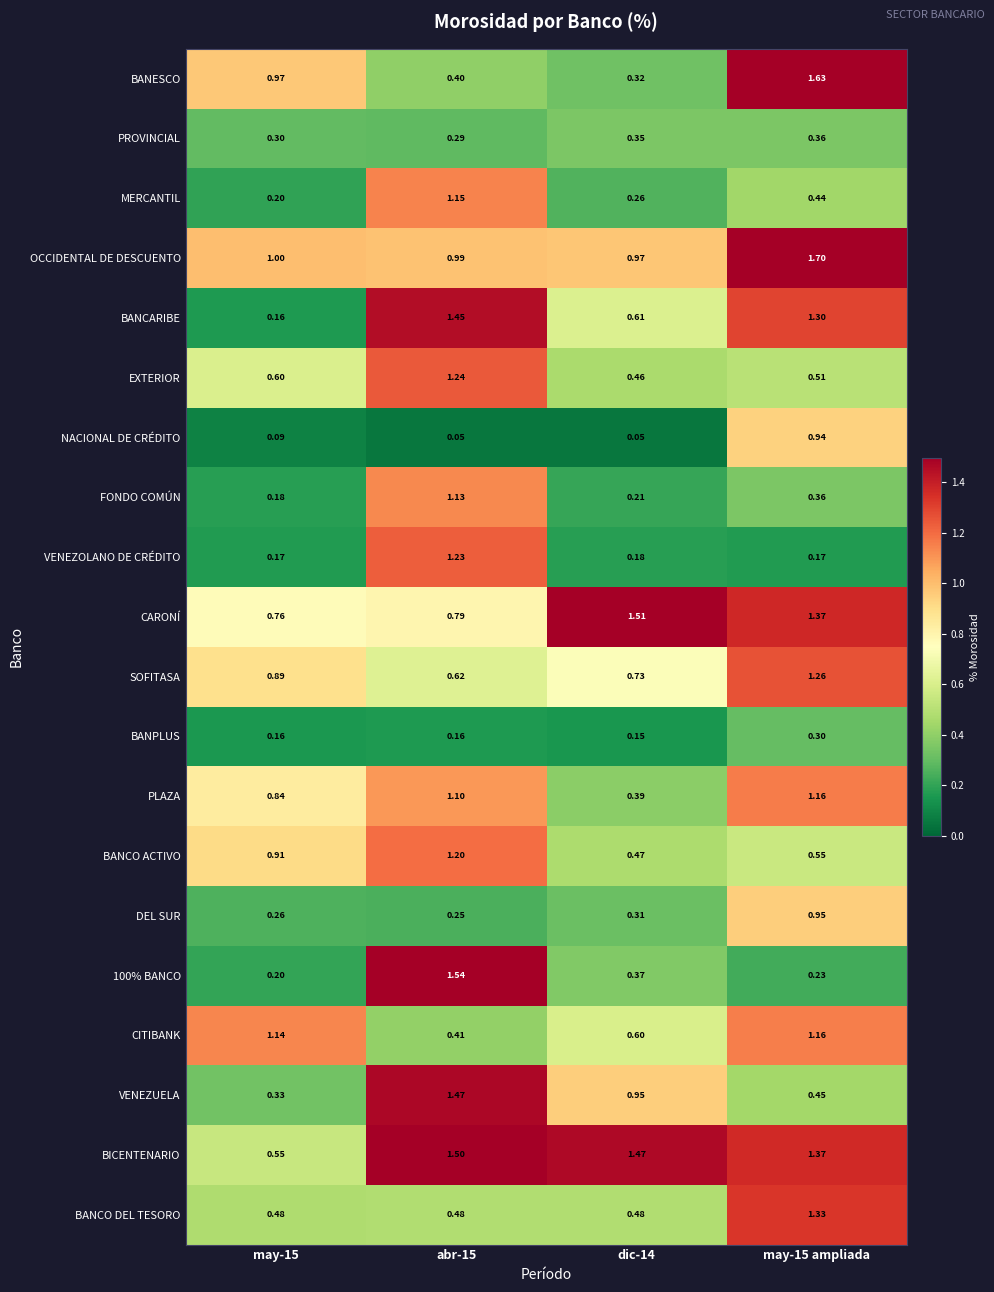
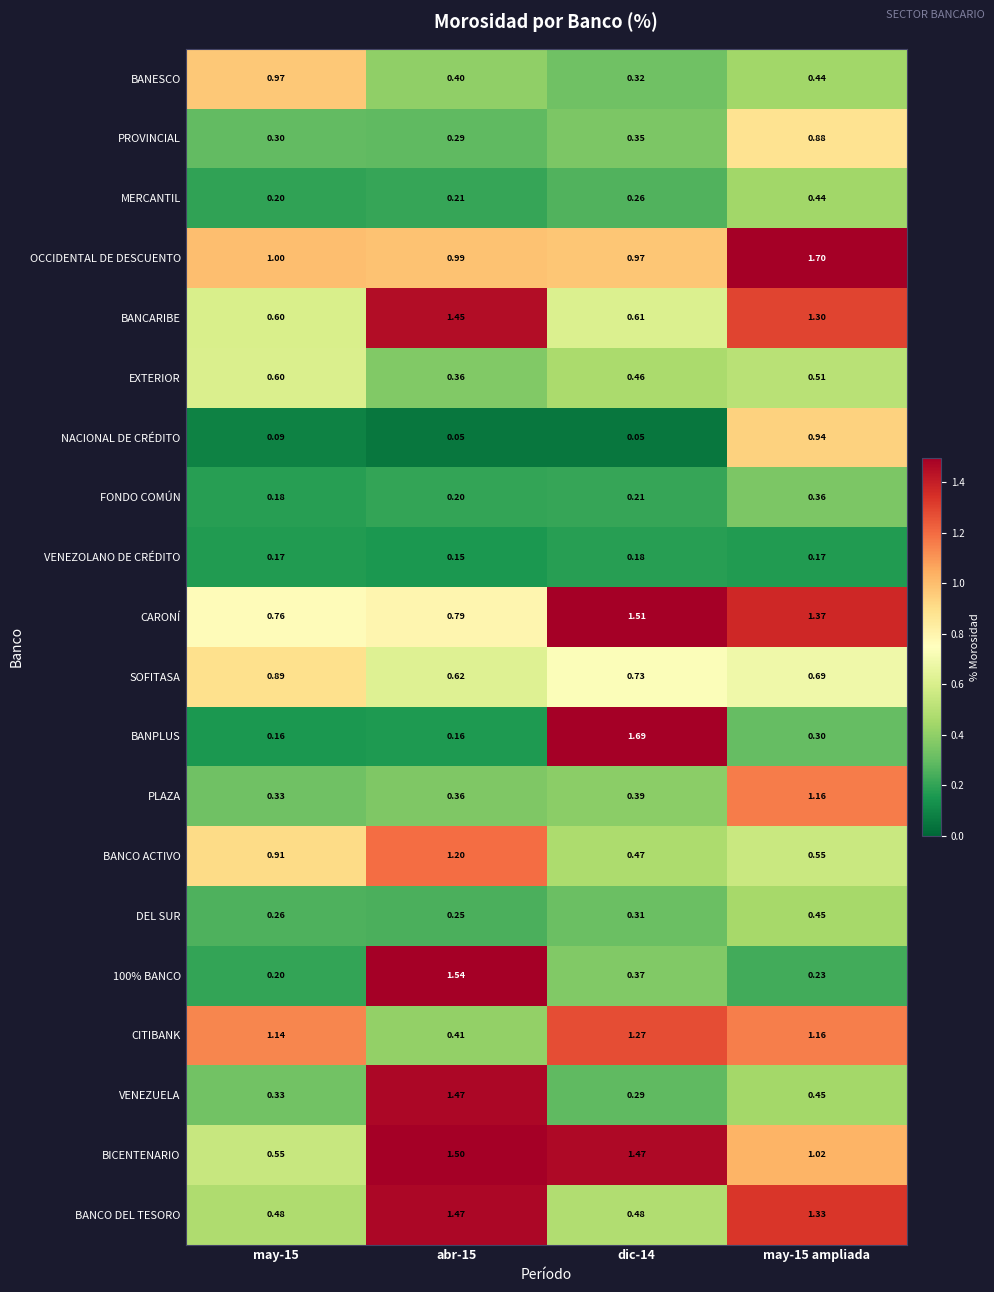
  {
    "BANESCO": {
      "may-15": 0.97,
      "abr-15": 0.40,
      "dic-14": 0.32,
-     "may-15 ampliada": 1.63
+     "may-15 ampliada": 0.44
    },
    "PROVINCIAL": {
      "may-15": 0.30,
      "abr-15": 0.29,
      "dic-14": 0.35,
-     "may-15 ampliada": 0.36
+     "may-15 ampliada": 0.88
    },
    "MERCANTIL": {
      "may-15": 0.20,
-     "abr-15": 1.15,
+     "abr-15": 0.21,
      "dic-14": 0.26,
      "may-15 ampliada": 0.44
    },
    "OCCIDENTAL DE DESCUENTO": {
      "may-15": 1.00,
      "abr-15": 0.99,
      "dic-14": 0.97,
      "may-15 ampliada": 1.70
    },
    "BANCARIBE": {
-     "may-15": 0.16,
+     "may-15": 0.60,
      "abr-15": 1.45,
      "dic-14": 0.61,
      "may-15 ampliada": 1.30
    },
    "EXTERIOR": {
      "may-15": 0.60,
-     "abr-15": 1.24,
+     "abr-15": 0.36,
      "dic-14": 0.46,
      "may-15 ampliada": 0.51
    },
    "NACIONAL DE CRÉDITO": {
      "may-15": 0.09,
      "abr-15": 0.05,
      "dic-14": 0.05,
      "may-15 ampliada": 0.94
    },
    "FONDO COMÚN": {
      "may-15": 0.18,
-     "abr-15": 1.13,
+     "abr-15": 0.20,
      "dic-14": 0.21,
      "may-15 ampliada": 0.36
    },
    "VENEZOLANO DE CRÉDITO": {
      "may-15": 0.17,
-     "abr-15": 1.23,
+     "abr-15": 0.15,
      "dic-14": 0.18,
      "may-15 ampliada": 0.17
    },
    "CARONÍ": {
      "may-15": 0.76,
      "abr-15": 0.79,
      "dic-14": 1.51,
      "may-15 ampliada": 1.37
    },
    "SOFITASA": {
      "may-15": 0.89,
      "abr-15": 0.62,
      "dic-14": 0.73,
-     "may-15 ampliada": 1.26
+     "may-15 ampliada": 0.69
    },
    "BANPLUS": {
      "may-15": 0.16,
      "abr-15": 0.16,
-     "dic-14": 0.15,
+     "dic-14": 1.69,
      "may-15 ampliada": 0.30
    },
    "PLAZA": {
-     "may-15": 0.84,
-     "abr-15": 1.10,
+     "may-15": 0.33,
+     "abr-15": 0.36,
      "dic-14": 0.39,
      "may-15 ampliada": 1.16
    },
    "BANCO ACTIVO": {
      "may-15": 0.91,
      "abr-15": 1.20,
      "dic-14": 0.47,
      "may-15 ampliada": 0.55
    },
    "DEL SUR": {
      "may-15": 0.26,
      "abr-15": 0.25,
      "dic-14": 0.31,
-     "may-15 ampliada": 0.95
+     "may-15 ampliada": 0.45
    },
    "100% BANCO": {
      "may-15": 0.20,
      "abr-15": 1.54,
      "dic-14": 0.37,
      "may-15 ampliada": 0.23
    },
    "CITIBANK": {
      "may-15": 1.14,
      "abr-15": 0.41,
-     "dic-14": 0.60,
+     "dic-14": 1.27,
      "may-15 ampliada": 1.16
    },
    "VENEZUELA": {
      "may-15": 0.33,
      "abr-15": 1.47,
-     "dic-14": 0.95,
+     "dic-14": 0.29,
      "may-15 ampliada": 0.45
    },
    "BICENTENARIO": {
      "may-15": 0.55,
      "abr-15": 1.50,
      "dic-14": 1.47,
-     "may-15 ampliada": 1.37
+     "may-15 ampliada": 1.02
    },
    "BANCO DEL TESORO": {
      "may-15": 0.48,
-     "abr-15": 0.48,
+     "abr-15": 1.47,
      "dic-14": 0.48,
      "may-15 ampliada": 1.33
    }
  }
